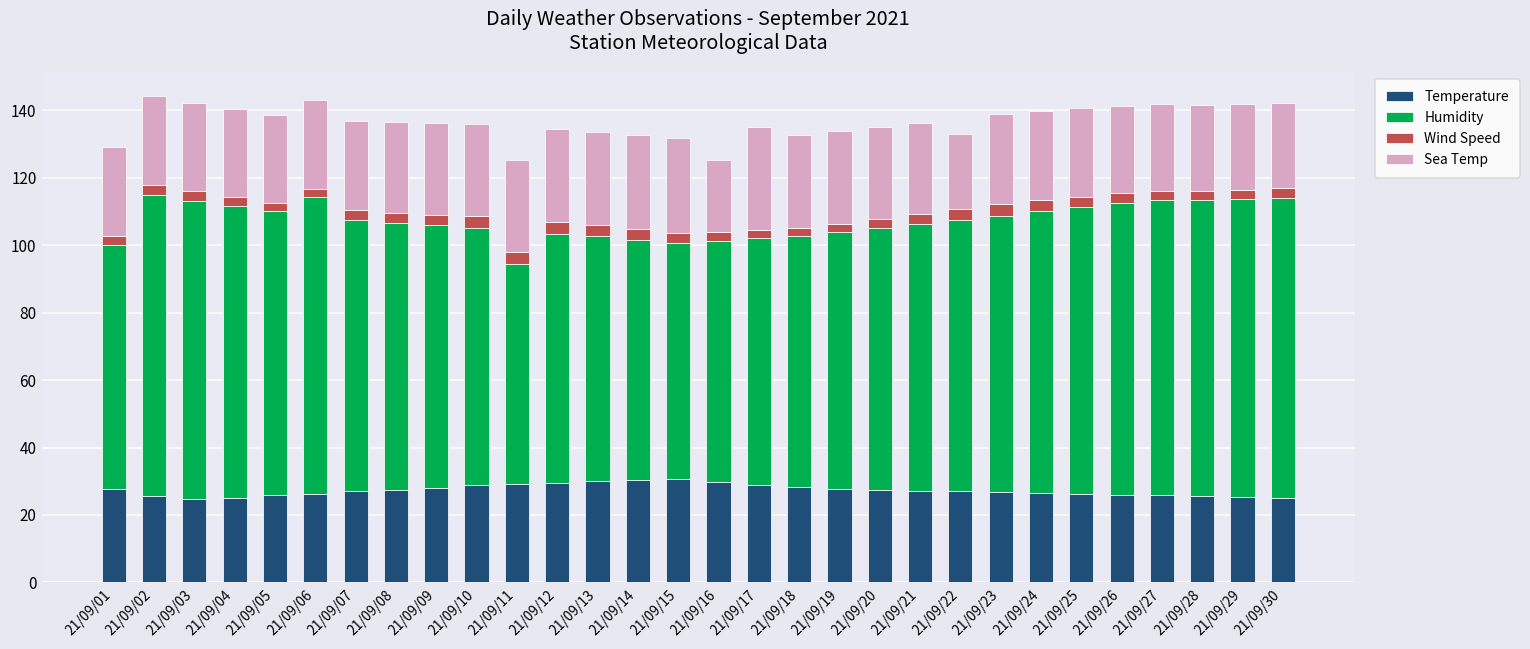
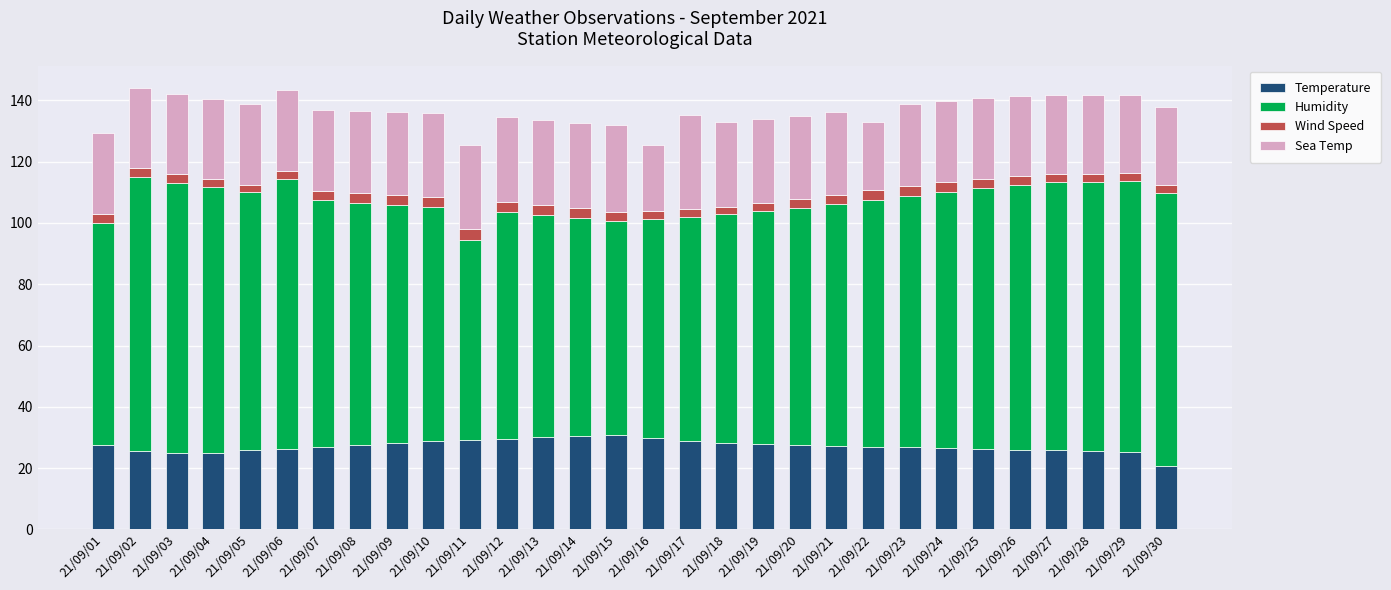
  {
    "Temperature": {
      "21/09/01": 28,
      "21/09/02": 26,
      "21/09/03": 25,
      "21/09/04": 25,
      "21/09/05": 26,
      "21/09/06": 26,
      "21/09/07": 27,
      "21/09/08": 27,
      "21/09/09": 28,
      "21/09/10": 29,
      "21/09/11": 29,
      "21/09/12": 30,
      "21/09/13": 30,
      "21/09/14": 30,
      "21/09/15": 31,
      "21/09/16": 30,
      "21/09/17": 29,
      "21/09/18": 28,
      "21/09/19": 28,
      "21/09/20": 28,
      "21/09/21": 27,
      "21/09/22": 27,
      "21/09/23": 27,
      "21/09/24": 27,
      "21/09/25": 26,
      "21/09/26": 26,
      "21/09/27": 26,
      "21/09/28": 26,
      "21/09/29": 25,
-     "21/09/30": 25
+     "21/09/30": 21
    },
    "Humidity": {
      "21/09/01": 72,
      "21/09/02": 89,
      "21/09/03": 88,
      "21/09/04": 87,
      "21/09/05": 84,
      "21/09/06": 88,
      "21/09/07": 81,
      "21/09/08": 79,
      "21/09/09": 78,
      "21/09/10": 76,
      "21/09/11": 65,
      "21/09/12": 74,
      "21/09/13": 73,
      "21/09/14": 71,
      "21/09/15": 70,
      "21/09/16": 72,
      "21/09/17": 73,
      "21/09/18": 75,
      "21/09/19": 76,
      "21/09/20": 78,
      "21/09/21": 79,
      "21/09/22": 81,
      "21/09/23": 82,
      "21/09/24": 84,
      "21/09/25": 85,
      "21/09/26": 87,
      "21/09/27": 88,
      "21/09/28": 88,
      "21/09/29": 89,
      "21/09/30": 89
    },
    "Wind Speed": {
      "21/09/01": 3,
      "21/09/02": 3,
      "21/09/03": 3,
      "21/09/04": 3,
      "21/09/05": 3,
      "21/09/06": 3,
      "21/09/07": 3,
      "21/09/08": 3,
      "21/09/09": 3,
      "21/09/10": 3,
      "21/09/11": 4,
      "21/09/12": 4,
      "21/09/13": 3,
      "21/09/14": 3,
      "21/09/15": 3,
      "21/09/16": 3,
      "21/09/17": 3,
      "21/09/18": 2,
      "21/09/19": 3,
      "21/09/20": 3,
      "21/09/21": 3,
      "21/09/22": 3,
      "21/09/23": 3,
      "21/09/24": 3,
      "21/09/25": 3,
      "21/09/26": 3,
      "21/09/27": 3,
      "21/09/28": 3,
      "21/09/29": 3,
      "21/09/30": 3
    },
    "Sea Temp": {
      "21/09/01": 26,
      "21/09/02": 26,
      "21/09/03": 26,
      "21/09/04": 26,
      "21/09/05": 26,
      "21/09/06": 26,
      "21/09/07": 27,
      "21/09/08": 27,
      "21/09/09": 27,
      "21/09/10": 27,
      "21/09/11": 27,
      "21/09/12": 28,
      "21/09/13": 28,
      "21/09/14": 28,
      "21/09/15": 28,
      "21/09/16": 21,
      "21/09/17": 31,
      "21/09/18": 28,
      "21/09/19": 27,
      "21/09/20": 27,
      "21/09/21": 27,
      "21/09/22": 22,
      "21/09/23": 27,
      "21/09/24": 26,
      "21/09/25": 26,
      "21/09/26": 26,
      "21/09/27": 26,
      "21/09/28": 26,
      "21/09/29": 25,
      "21/09/30": 25
    }
  }
